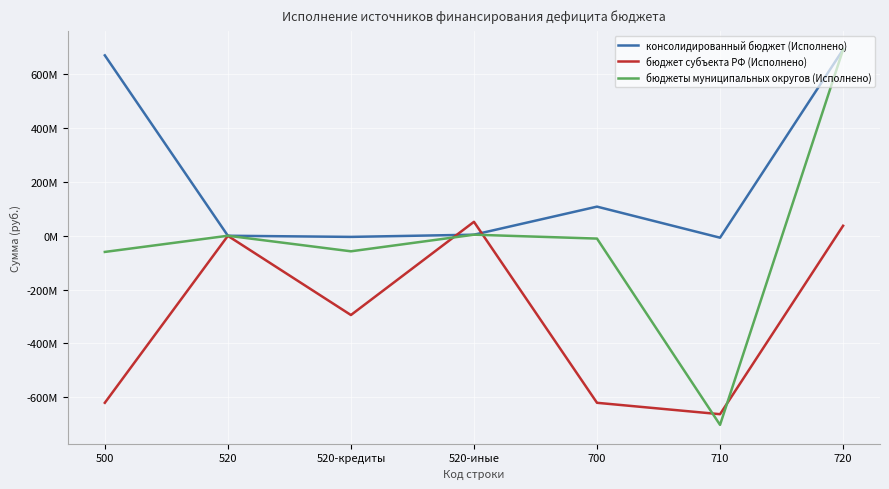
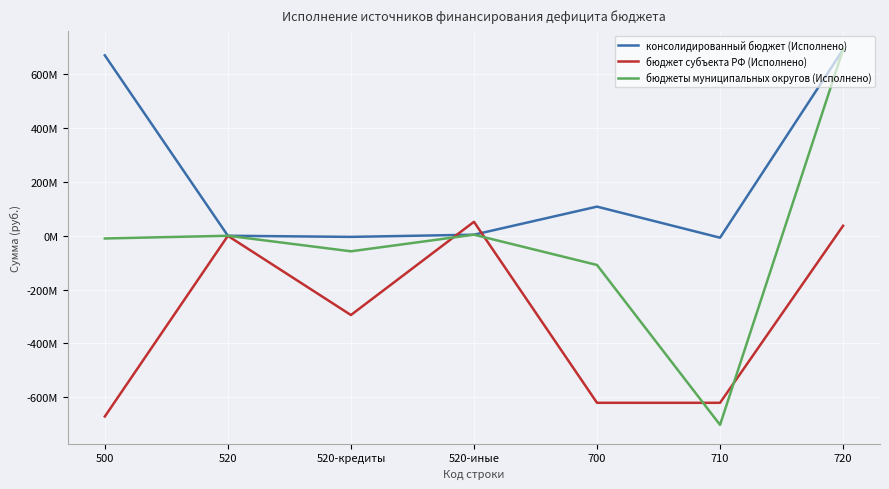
  {
    "консолидированный бюджет (Исполнено)": {
      "500": 670000000,
      "520-кредиты": 0,
      "700": 110000000,
      "710": -10000000
    },
    "бюджет субъекта РФ (Исполнено)": {
-     "500": -620000000,
+     "500": -670000000,
      "520-кредиты": -290000000,
      "520-иные": 50000000,
      "700": -620000000,
-     "710": -660000000,
+     "710": -620000000,
      "720": 40000000
    },
    "бюджеты муниципальных округов (Исполнено)": {
-     "500": -60000000,
+     "500": -10000000,
      "520-кредиты": -60000000,
-     "700": -10000000,
+     "700": -110000000,
      "710": -700000000
    }
  }
